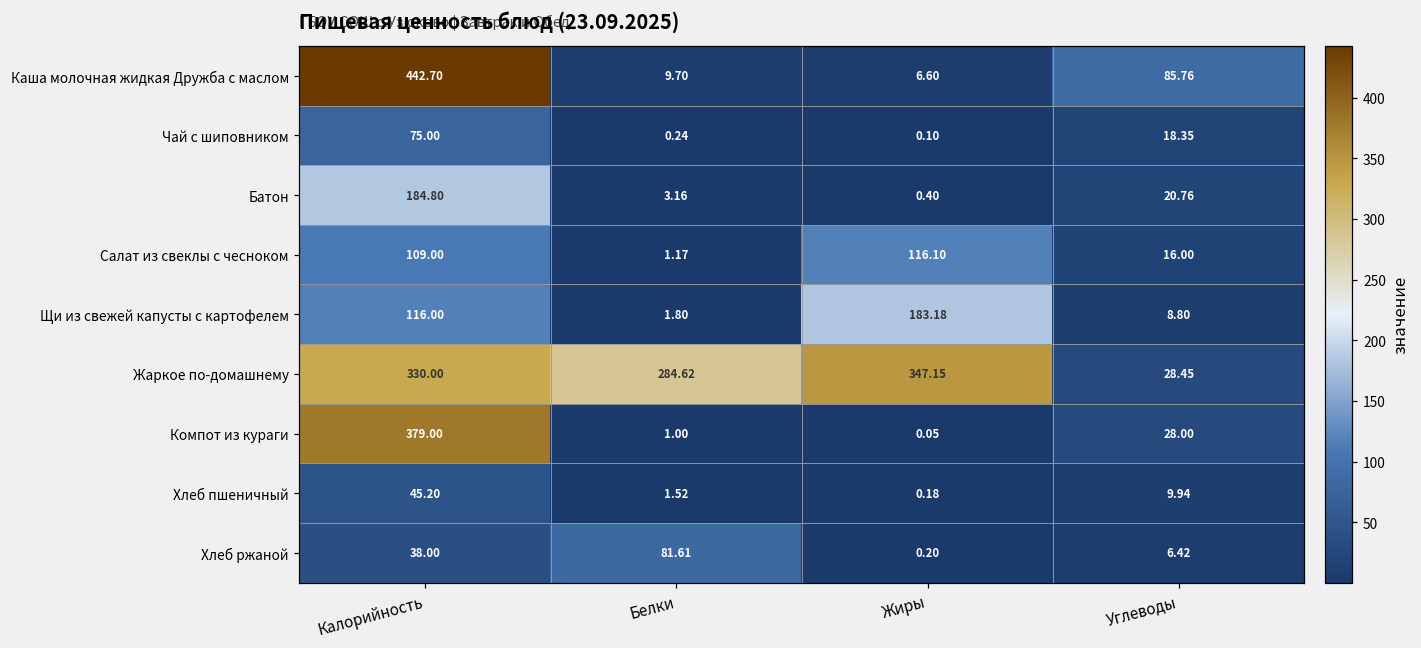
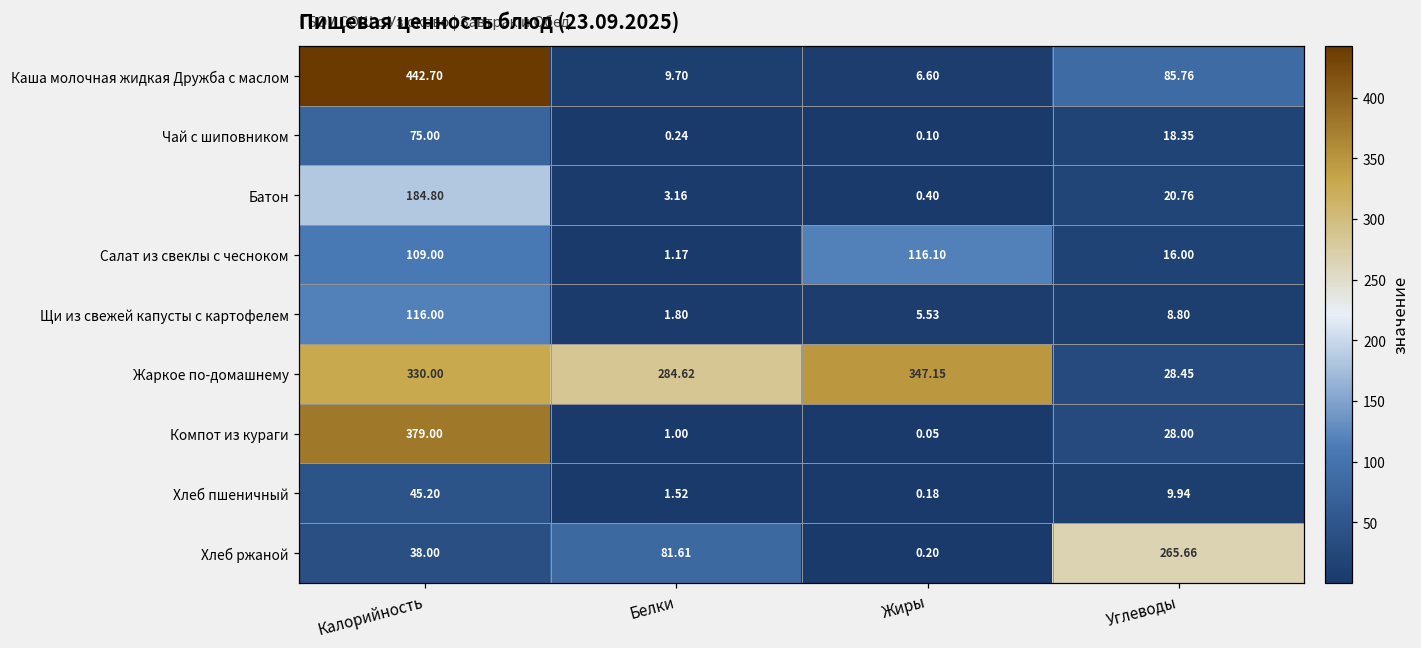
  {
    "Каша молочная жидкая Дружба с маслом": {
      "Калорийность": 442.70,
      "Белки": 9.70,
      "Жиры": 6.60,
      "Углеводы": 85.76
    },
    "Чай с шиповником": {
      "Калорийность": 75.00,
      "Белки": 0.24,
      "Жиры": 0.10,
      "Углеводы": 18.35
    },
    "Батон": {
      "Калорийность": 184.80,
      "Белки": 3.16,
      "Жиры": 0.40,
      "Углеводы": 20.76
    },
    "Салат из свеклы с чесноком": {
      "Калорийность": 109.00,
      "Белки": 1.17,
      "Жиры": 116.10,
      "Углеводы": 16.00
    },
    "Щи из свежей капусты с картофелем": {
      "Калорийность": 116.00,
      "Белки": 1.80,
-     "Жиры": 183.18,
+     "Жиры": 5.53,
      "Углеводы": 8.80
    },
    "Жаркое по-домашнему": {
      "Калорийность": 330.00,
      "Белки": 284.62,
      "Жиры": 347.15,
      "Углеводы": 28.45
    },
    "Компот из кураги": {
      "Калорийность": 379.00,
      "Белки": 1.00,
      "Жиры": 0.05,
      "Углеводы": 28.00
    },
    "Хлеб пшеничный": {
      "Калорийность": 45.20,
      "Белки": 1.52,
      "Жиры": 0.18,
      "Углеводы": 9.94
    },
    "Хлеб ржаной": {
      "Калорийность": 38.00,
      "Белки": 81.61,
      "Жиры": 0.20,
-     "Углеводы": 6.42
+     "Углеводы": 265.66
    }
  }
